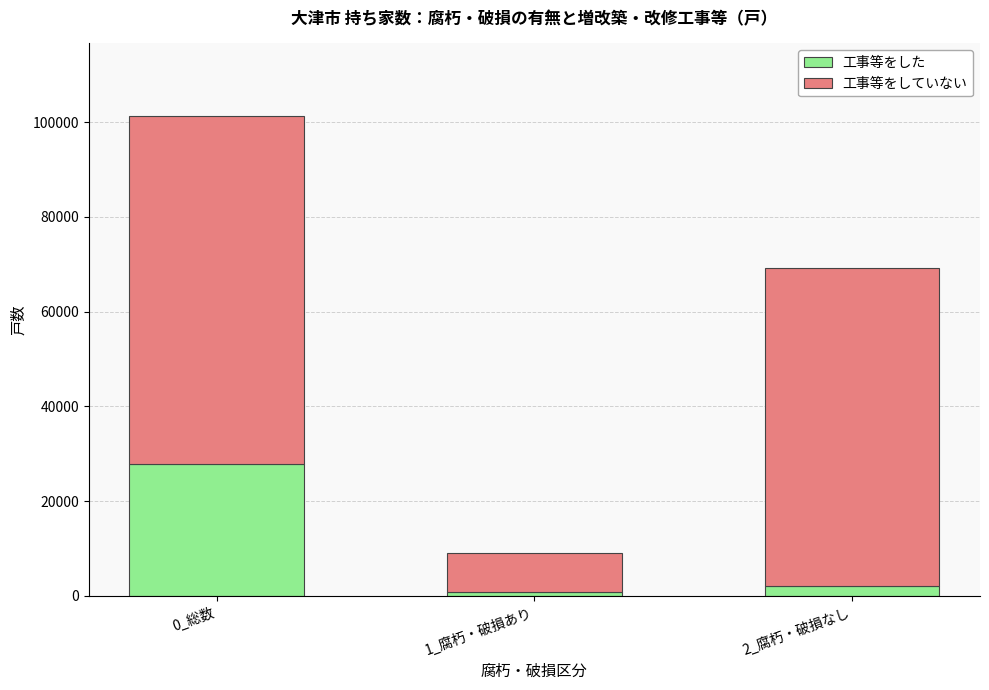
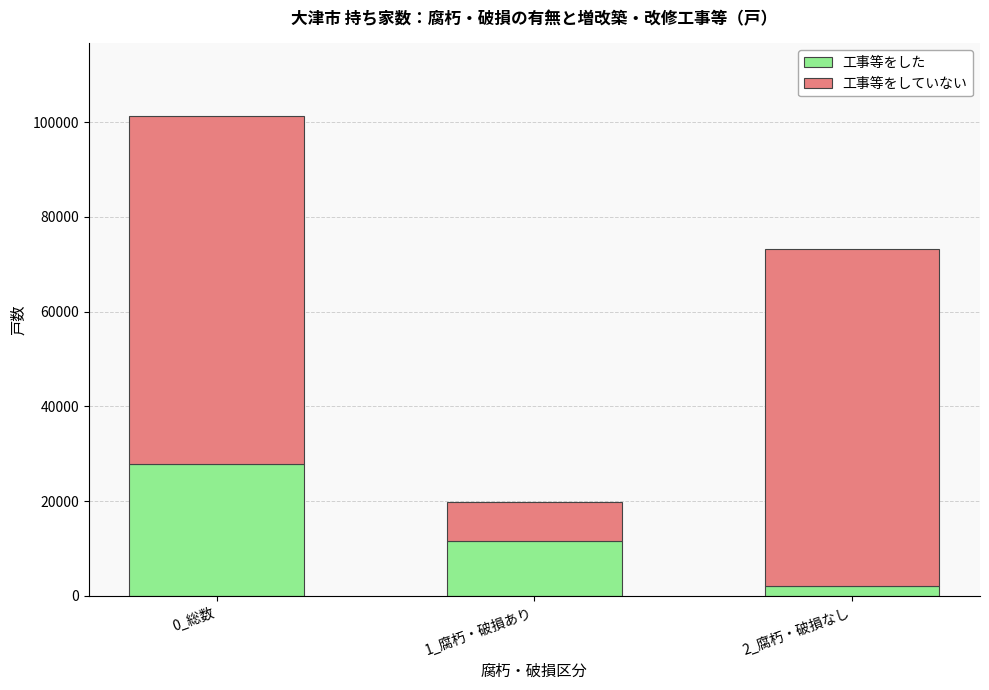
  {
    "工事等をした": {
      "0_総数": 28000,
-     "1_腐朽・破損あり": 1000,
+     "1_腐朽・破損あり": 12000,
      "2_腐朽・破損なし": 2000
    },
    "工事等をしていない": {
      "0_総数": 74000,
      "1_腐朽・破損あり": 8000,
-     "2_腐朽・破損なし": 67000
+     "2_腐朽・破損なし": 71000
    }
  }
